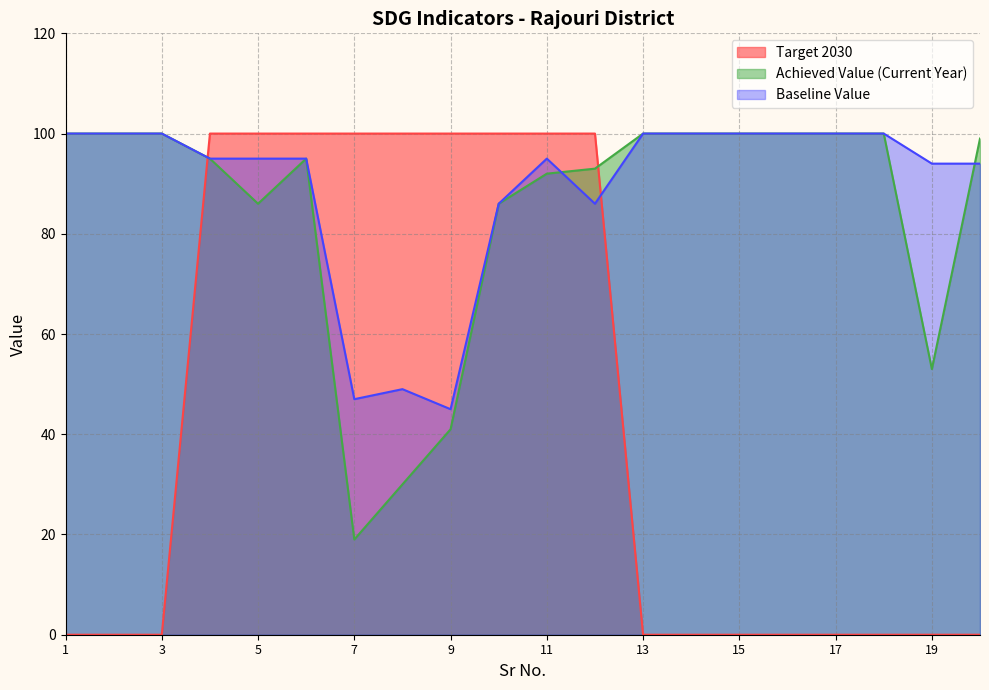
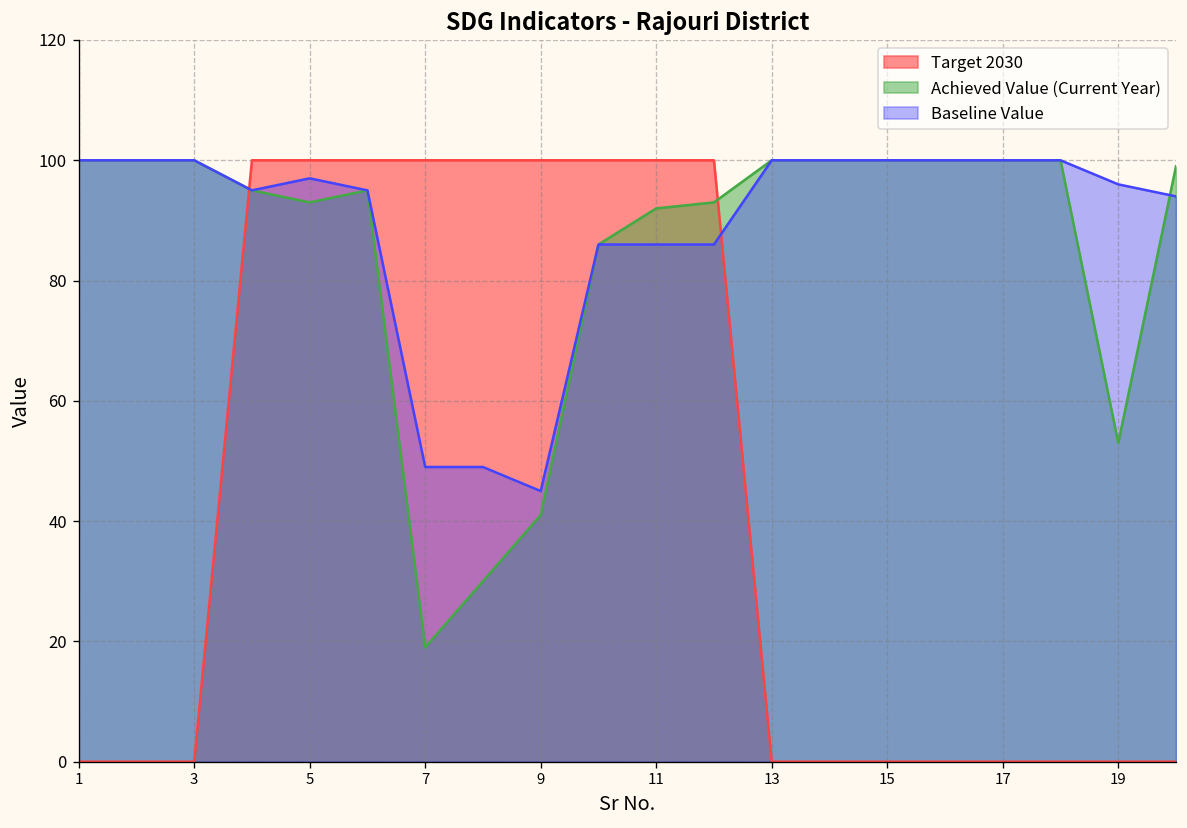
  {
    "Target 2030": {
      "1": 0,
      "3": 0,
      "5": 100,
      "7": 100,
      "9": 100,
      "11": 100,
      "13": 0,
      "15": 0,
      "17": 0,
      "19": 0
    },
    "Achieved Value (Current Year)": {
-     "5": 86,
+     "5": 93,
      "7": 19,
      "9": 41,
      "11": 92,
      "19": 53
    },
    "Baseline Value": {
-     "5": 95,
-     "7": 47,
+     "5": 97,
+     "7": 49,
      "9": 45,
-     "11": 95,
-     "19": 94
+     "11": 86,
+     "19": 96
    }
  }
